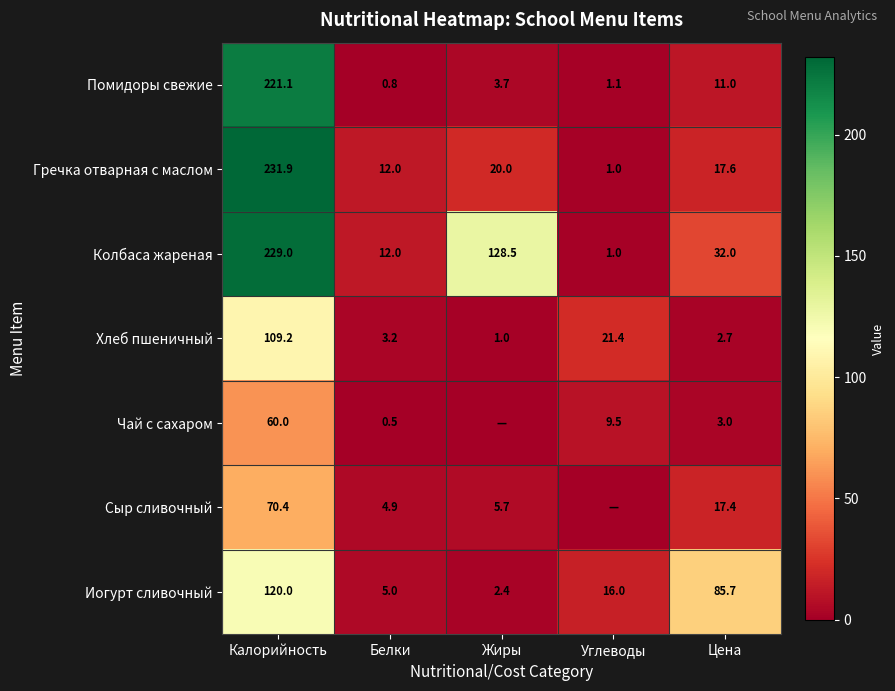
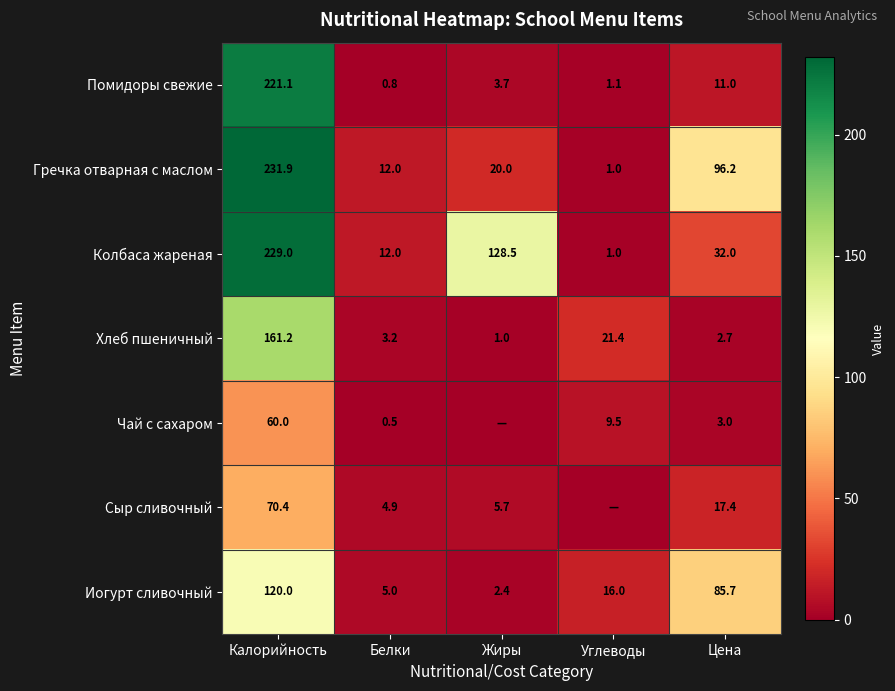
  {
    "Помидоры свежие": {
      "Калорийность": 221.1,
      "Белки": 0.8,
      "Жиры": 3.7,
      "Углеводы": 1.1,
      "Цена": 11.0
    },
    "Гречка отварная с маслом": {
      "Калорийность": 231.9,
      "Белки": 12.0,
      "Жиры": 20.0,
      "Углеводы": 1.0,
-     "Цена": 17.6
+     "Цена": 96.2
    },
    "Колбаса жареная": {
      "Калорийность": 229.0,
      "Белки": 12.0,
      "Жиры": 128.5,
      "Углеводы": 1.0,
      "Цена": 32.0
    },
    "Хлеб пшеничный": {
-     "Калорийность": 109.2,
+     "Калорийность": 161.2,
      "Белки": 3.2,
      "Жиры": 1.0,
      "Углеводы": 21.4,
      "Цена": 2.7
    },
    "Чай с сахаром": {
      "Калорийность": 60.0,
      "Белки": 0.5,
      "Углеводы": 9.5,
      "Цена": 3.0
    },
    "Сыр сливочный": {
      "Калорийность": 70.4,
      "Белки": 4.9,
      "Жиры": 5.7,
      "Цена": 17.4
    },
    "Иогурт сливочный": {
      "Калорийность": 120.0,
      "Белки": 5.0,
      "Жиры": 2.4,
      "Углеводы": 16.0,
      "Цена": 85.7
    }
  }
